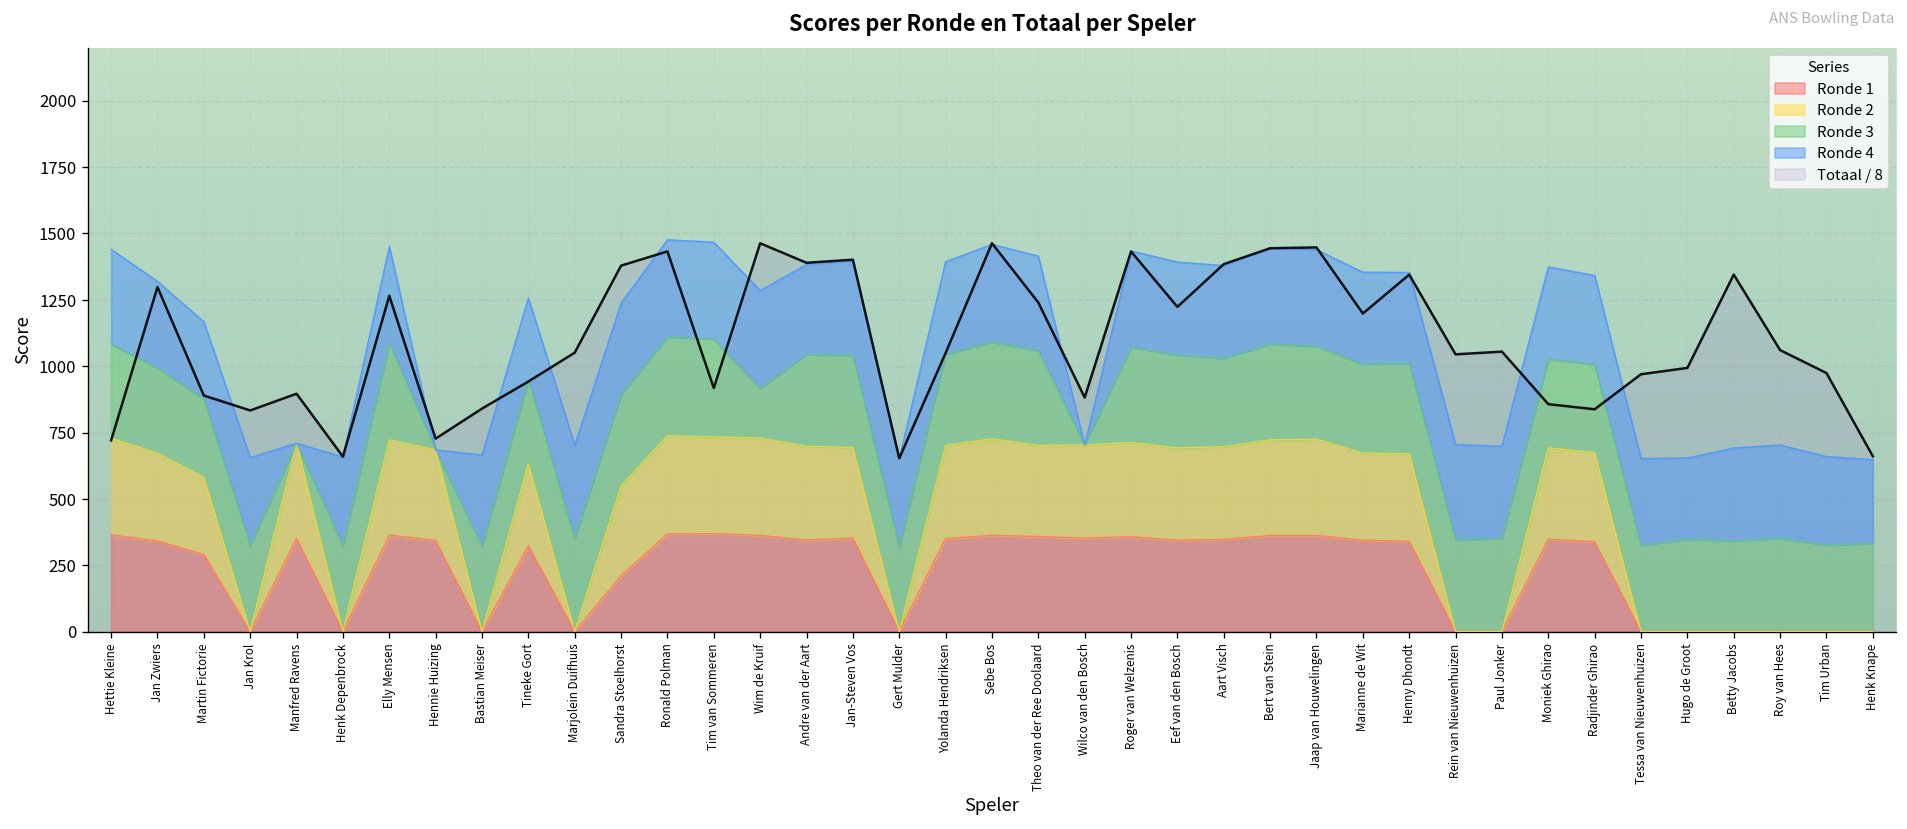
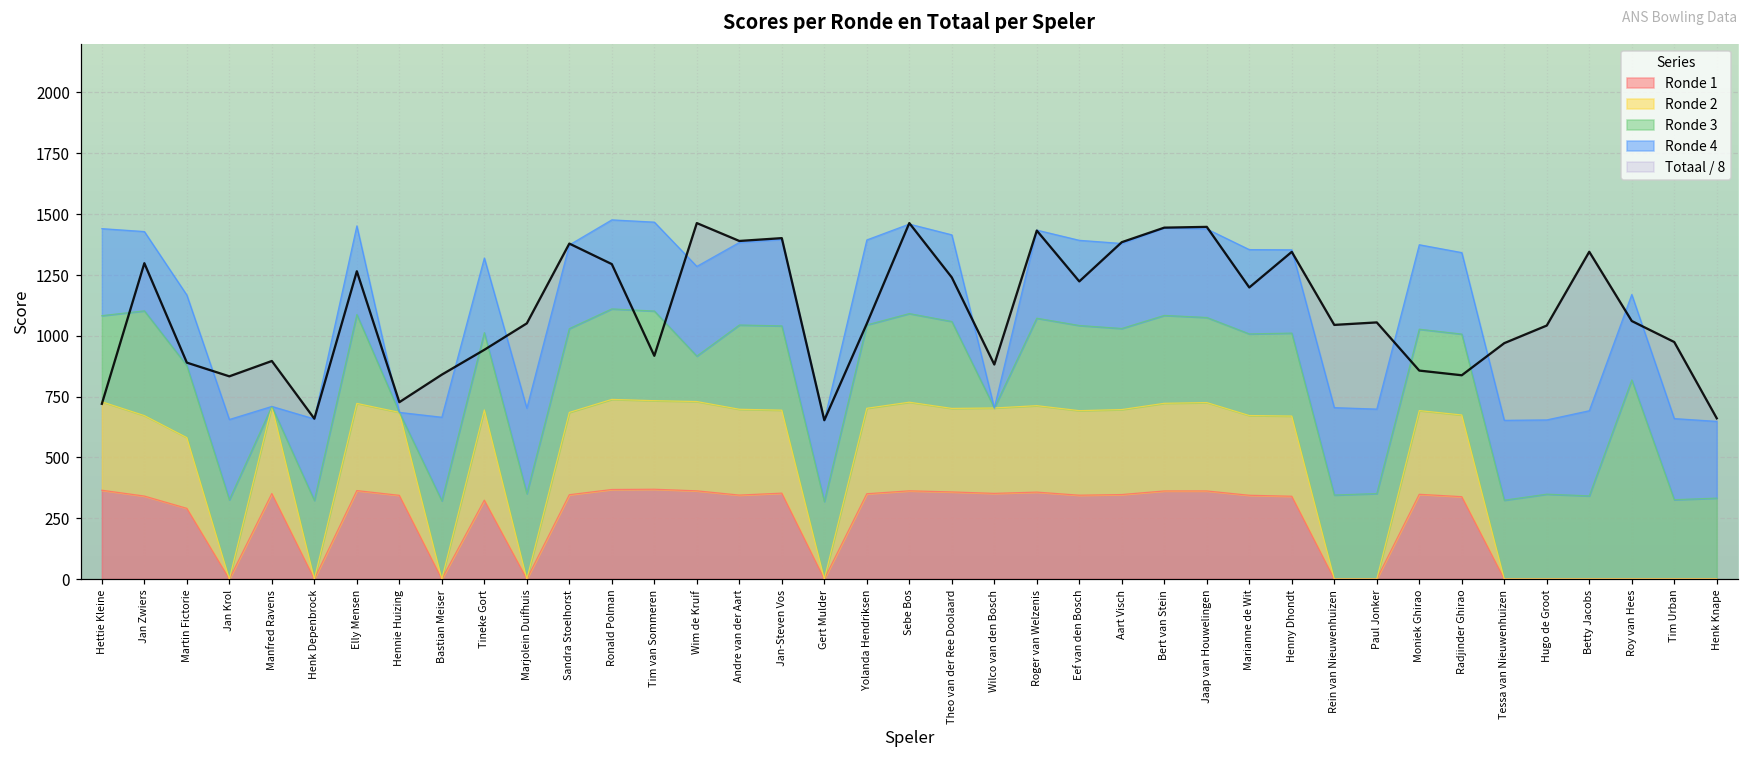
  {
    "Ronde 1": {
      "Hettie Kleine": 370,
      "Jan Zwiers": 340,
      "Martin Fictorie": 290,
      "Manfred Ravens": 350,
      "Elly Mensen": 360,
      "Hennie Huizing": 340,
      "Tineke Gort": 320,
-     "Sandra Stoelhorst": 210,
+     "Sandra Stoelhorst": 350,
      "Ronald Polman": 370,
      "Tim van Sommeren": 370,
      "Wim de Kruif": 360,
      "Andre van der Aart": 350,
      "Jan-Steven Vos": 350,
      "Yolanda Hendriksen": 350,
      "Sebe Bos": 360,
      "Theo van der Ree Doolaard": 360,
      "Wilco van den Bosch": 350,
      "Roger van Welzenis": 360,
      "Eef van den Bosch": 340,
      "Aart Visch": 350,
      "Bert van Stein": 360,
      "Jaap van Houwelingen": 360,
      "Marianne de Wit": 340,
      "Henny Dhondt": 340,
      "Moniek Ghirao": 350,
      "Radjinder Ghirao": 340
    },
    "Ronde 2": {
      "Jan Zwiers": 330,
      "Martin Fictorie": 290,
      "Elly Mensen": 360,
-     "Tineke Gort": 310,
+     "Tineke Gort": 370,
      "Sandra Stoelhorst": 340,
      "Ronald Polman": 370,
      "Tim van Sommeren": 360,
      "Wim de Kruif": 370,
      "Andre van der Aart": 350,
      "Jan-Steven Vos": 340,
      "Yolanda Hendriksen": 350,
      "Sebe Bos": 360,
      "Theo van der Ree Doolaard": 340,
      "Roger van Welzenis": 360,
      "Eef van den Bosch": 350,
      "Aart Visch": 350,
      "Bert van Stein": 360,
      "Jaap van Houwelingen": 360,
      "Marianne de Wit": 330,
      "Henny Dhondt": 330,
      "Moniek Ghirao": 340,
      "Radjinder Ghirao": 340
    },
    "Ronde 3": {
      "Hettie Kleine": 350,
-     "Jan Zwiers": 320,
+     "Jan Zwiers": 430,
      "Martin Fictorie": 300,
      "Jan Krol": 330,
      "Henk Depenbrock": 320,
      "Elly Mensen": 370,
      "Bastian Meiser": 320,
      "Marjolein Duifhuis": 350,
      "Sandra Stoelhorst": 340,
      "Ronald Polman": 370,
      "Tim van Sommeren": 370,
      "Wim de Kruif": 190,
      "Andre van der Aart": 350,
      "Jan-Steven Vos": 350,
      "Gert Mulder": 320,
      "Sebe Bos": 360,
      "Theo van der Ree Doolaard": 360,
      "Roger van Welzenis": 360,
      "Eef van den Bosch": 350,
      "Aart Visch": 330,
      "Bert van Stein": 360,
      "Jaap van Houwelingen": 350,
      "Marianne de Wit": 340,
      "Henny Dhondt": 340,
      "Rein van Nieuwenhuizen": 350,
      "Paul Jonker": 350,
      "Moniek Ghirao": 330,
      "Radjinder Ghirao": 330,
      "Tessa van Nieuwenhuizen": 320,
      "Hugo de Groot": 350,
      "Betty Jacobs": 340,
-     "Roy van Hees": 350,
+     "Roy van Hees": 820,
      "Tim Urban": 330,
      "Henk Knape": 330
    },
    "Ronde 4": {
      "Hettie Kleine": 360,
      "Jan Zwiers": 330,
      "Martin Fictorie": 290,
      "Jan Krol": 330,
      "Elly Mensen": 360,
      "Bastian Meiser": 340,
      "Tineke Gort": 310,
      "Marjolein Duifhuis": 350,
      "Ronald Polman": 370,
      "Tim van Sommeren": 370,
      "Wim de Kruif": 370,
      "Yolanda Hendriksen": 350,
      "Theo van der Ree Doolaard": 360,
      "Eef van den Bosch": 350,
      "Marianne de Wit": 350,
      "Rein van Nieuwenhuizen": 360,
      "Paul Jonker": 350,
      "Moniek Ghirao": 350,
      "Radjinder Ghirao": 340,
      "Tessa van Nieuwenhuizen": 330,
      "Hugo de Groot": 310,
      "Betty Jacobs": 350,
      "Roy van Hees": 350,
      "Tim Urban": 330,
      "Henk Knape": 320
    },
    "Totaal / 8": {
      "Jan Zwiers": 1300,
      "Martin Fictorie": 890,
      "Jan Krol": 830,
      "Manfred Ravens": 900,
      "Elly Mensen": 1270,
      "Hennie Huizing": 730,
      "Bastian Meiser": 840,
      "Marjolein Duifhuis": 1050,
-     "Ronald Polman": 1430,
+     "Ronald Polman": 1290,
      "Tim van Sommeren": 920,
      "Wim de Kruif": 1460,
      "Theo van der Ree Doolaard": 1240,
      "Wilco van den Bosch": 880,
      "Eef van den Bosch": 1220,
      "Marianne de Wit": 1200,
      "Rein van Nieuwenhuizen": 1040,
      "Paul Jonker": 1050,
      "Moniek Ghirao": 860,
      "Radjinder Ghirao": 840,
      "Tessa van Nieuwenhuizen": 970,
-     "Hugo de Groot": 990,
+     "Hugo de Groot": 1040,
      "Betty Jacobs": 1350,
      "Roy van Hees": 1060,
      "Tim Urban": 970,
      "Henk Knape": 660
    }
  }
